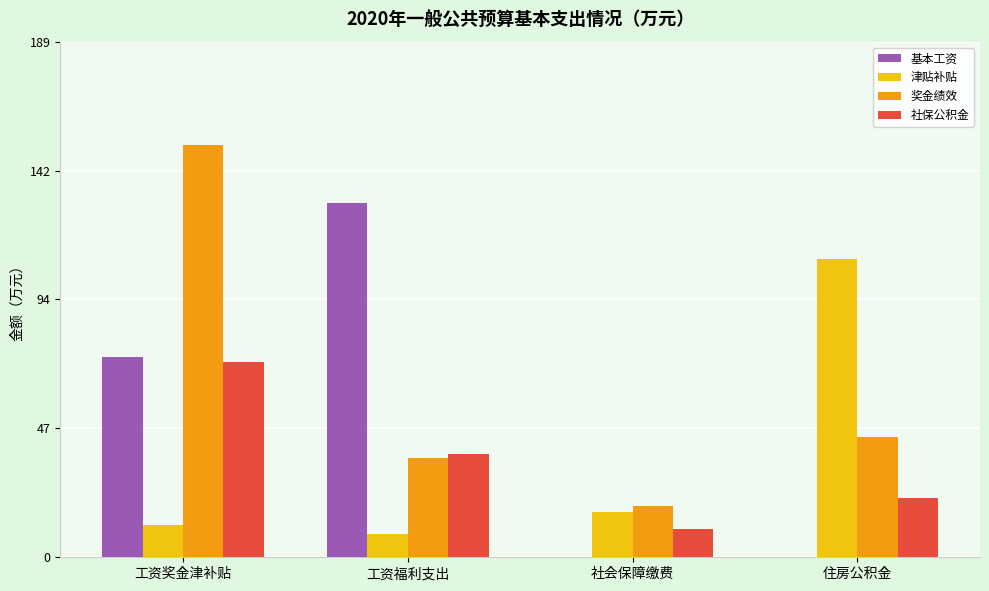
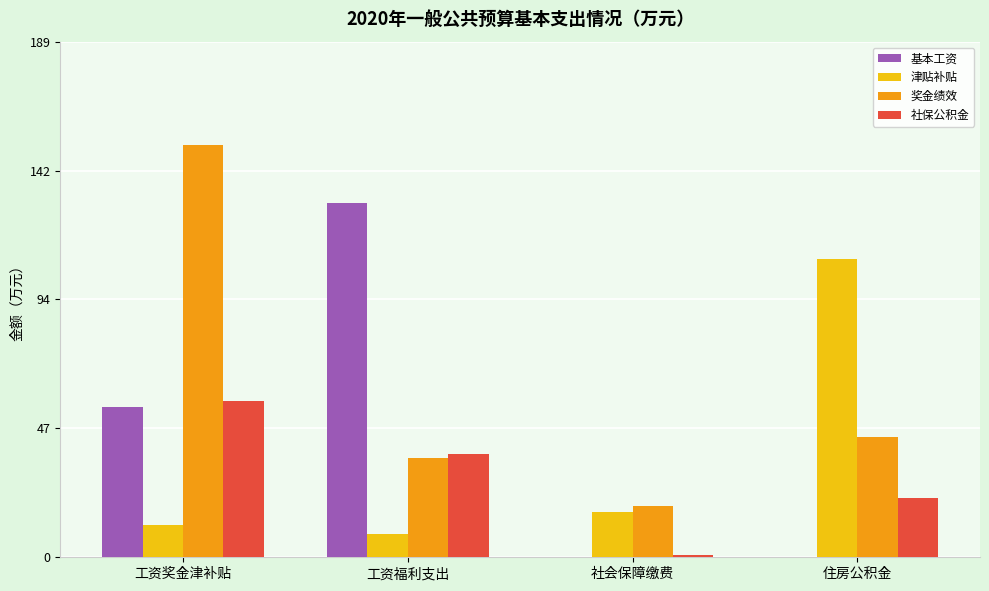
  {
    "基本工资": {
-     "工资奖金津补贴": 73,
+     "工资奖金津补贴": 55,
      "工资福利支出": 130,
      "社会保障缴费": 0,
      "住房公积金": 0
    },
    "社保公积金": {
-     "工资奖金津补贴": 72,
+     "工资奖金津补贴": 57,
      "工资福利支出": 38,
-     "社会保障缴费": 10,
+     "社会保障缴费": 1,
      "住房公积金": 22
    }
  }
